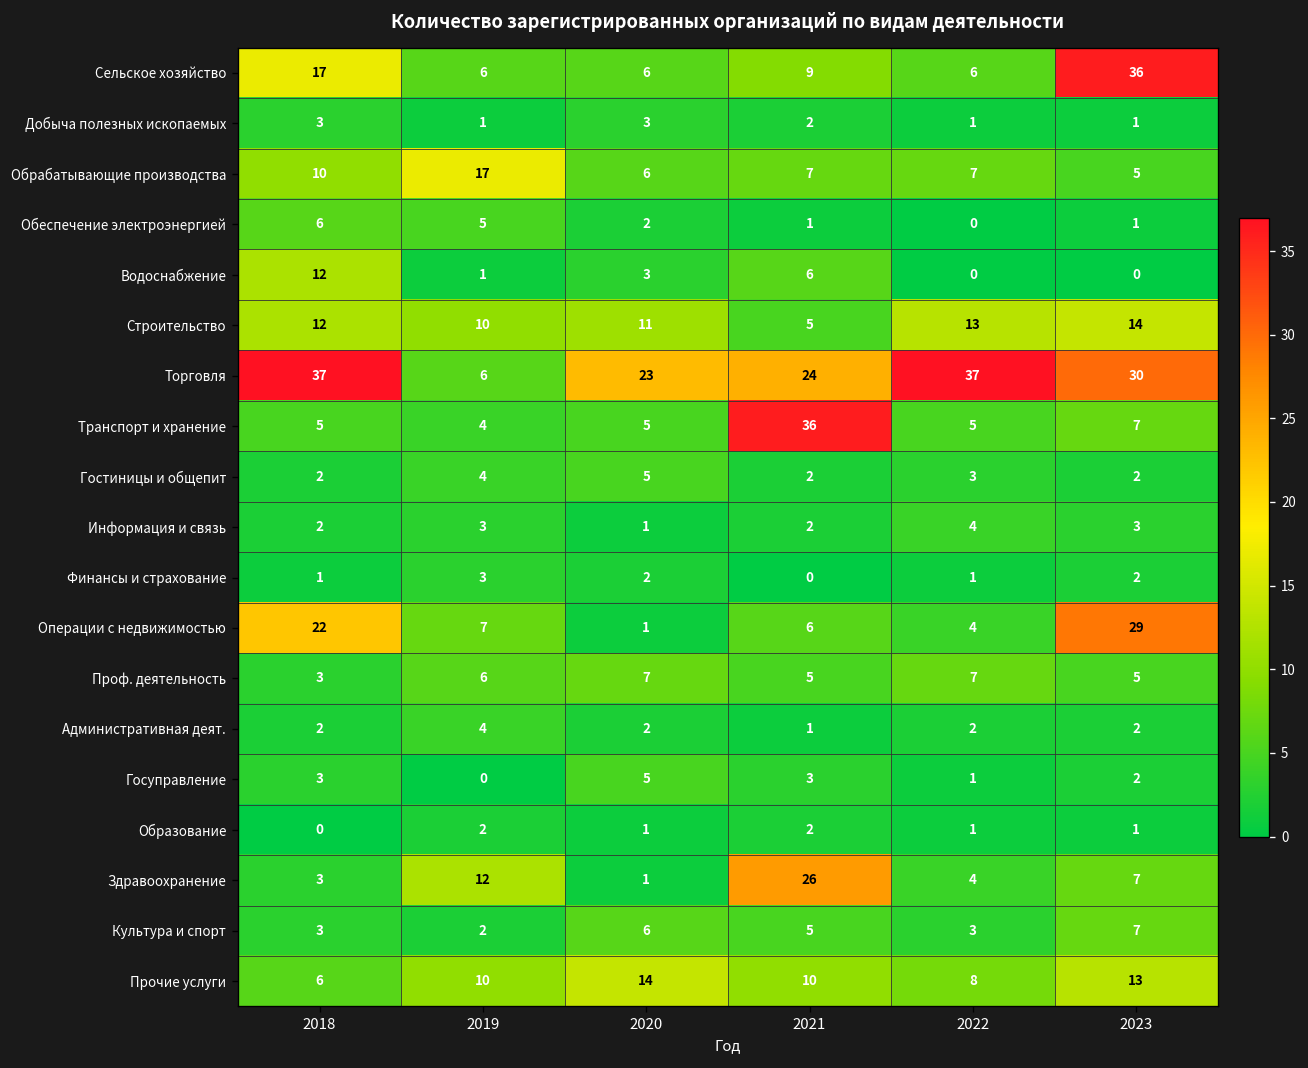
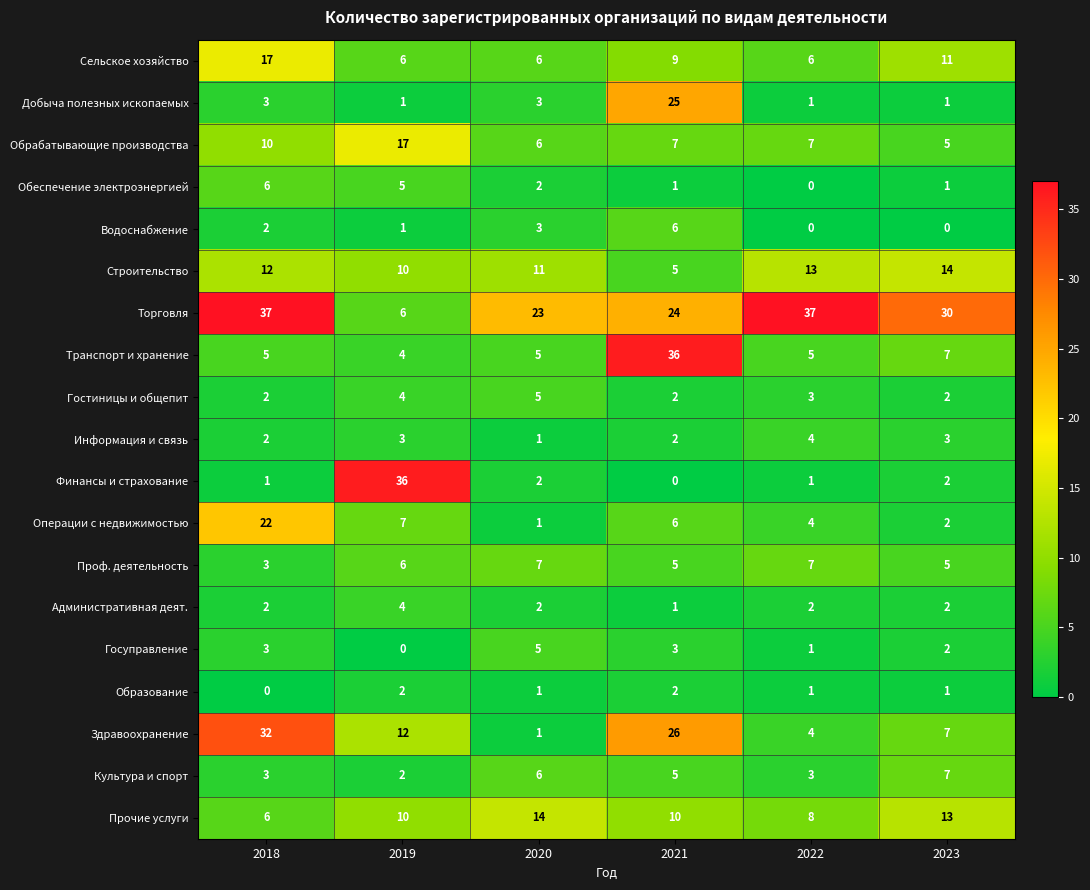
  {
    "Сельское хозяйство": {
      "2018": 17,
      "2019": 6,
      "2020": 6,
      "2021": 9,
      "2022": 6,
-     "2023": 36
+     "2023": 11
    },
    "Добыча полезных ископаемых": {
      "2018": 3,
      "2019": 1,
      "2020": 3,
-     "2021": 2,
+     "2021": 25,
      "2022": 1,
      "2023": 1
    },
    "Обрабатывающие производства": {
      "2018": 10,
      "2019": 17,
      "2020": 6,
      "2021": 7,
      "2022": 7,
      "2023": 5
    },
    "Обеспечение электроэнергией": {
      "2018": 6,
      "2019": 5,
      "2020": 2,
      "2021": 1,
      "2022": 0,
      "2023": 1
    },
    "Водоснабжение": {
-     "2018": 12,
+     "2018": 2,
      "2019": 1,
      "2020": 3,
      "2021": 6,
      "2022": 0,
      "2023": 0
    },
    "Строительство": {
      "2018": 12,
      "2019": 10,
      "2020": 11,
      "2021": 5,
      "2022": 13,
      "2023": 14
    },
    "Торговля": {
      "2018": 37,
      "2019": 6,
      "2020": 23,
      "2021": 24,
      "2022": 37,
      "2023": 30
    },
    "Транспорт и хранение": {
      "2018": 5,
      "2019": 4,
      "2020": 5,
      "2021": 36,
      "2022": 5,
      "2023": 7
    },
    "Гостиницы и общепит": {
      "2018": 2,
      "2019": 4,
      "2020": 5,
      "2021": 2,
      "2022": 3,
      "2023": 2
    },
    "Информация и связь": {
      "2018": 2,
      "2019": 3,
      "2020": 1,
      "2021": 2,
      "2022": 4,
      "2023": 3
    },
    "Финансы и страхование": {
      "2018": 1,
-     "2019": 3,
+     "2019": 36,
      "2020": 2,
      "2021": 0,
      "2022": 1,
      "2023": 2
    },
    "Операции с недвижимостью": {
      "2018": 22,
      "2019": 7,
      "2020": 1,
      "2021": 6,
      "2022": 4,
-     "2023": 29
+     "2023": 2
    },
    "Проф. деятельность": {
      "2018": 3,
      "2019": 6,
      "2020": 7,
      "2021": 5,
      "2022": 7,
      "2023": 5
    },
    "Административная деят.": {
      "2018": 2,
      "2019": 4,
      "2020": 2,
      "2021": 1,
      "2022": 2,
      "2023": 2
    },
    "Госуправление": {
      "2018": 3,
      "2019": 0,
      "2020": 5,
      "2021": 3,
      "2022": 1,
      "2023": 2
    },
    "Образование": {
      "2018": 0,
      "2019": 2,
      "2020": 1,
      "2021": 2,
      "2022": 1,
      "2023": 1
    },
    "Здравоохранение": {
-     "2018": 3,
+     "2018": 32,
      "2019": 12,
      "2020": 1,
      "2021": 26,
      "2022": 4,
      "2023": 7
    },
    "Культура и спорт": {
      "2018": 3,
      "2019": 2,
      "2020": 6,
      "2021": 5,
      "2022": 3,
      "2023": 7
    },
    "Прочие услуги": {
      "2018": 6,
      "2019": 10,
      "2020": 14,
      "2021": 10,
      "2022": 8,
      "2023": 13
    }
  }
